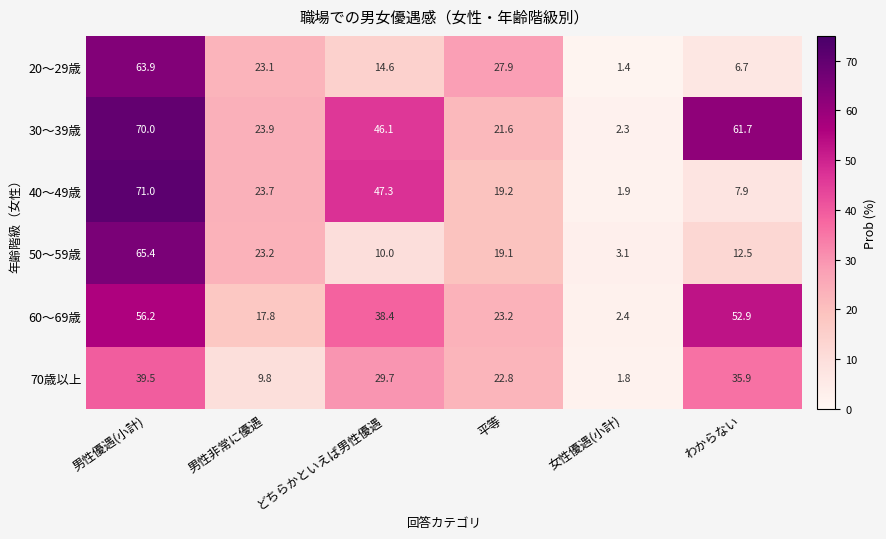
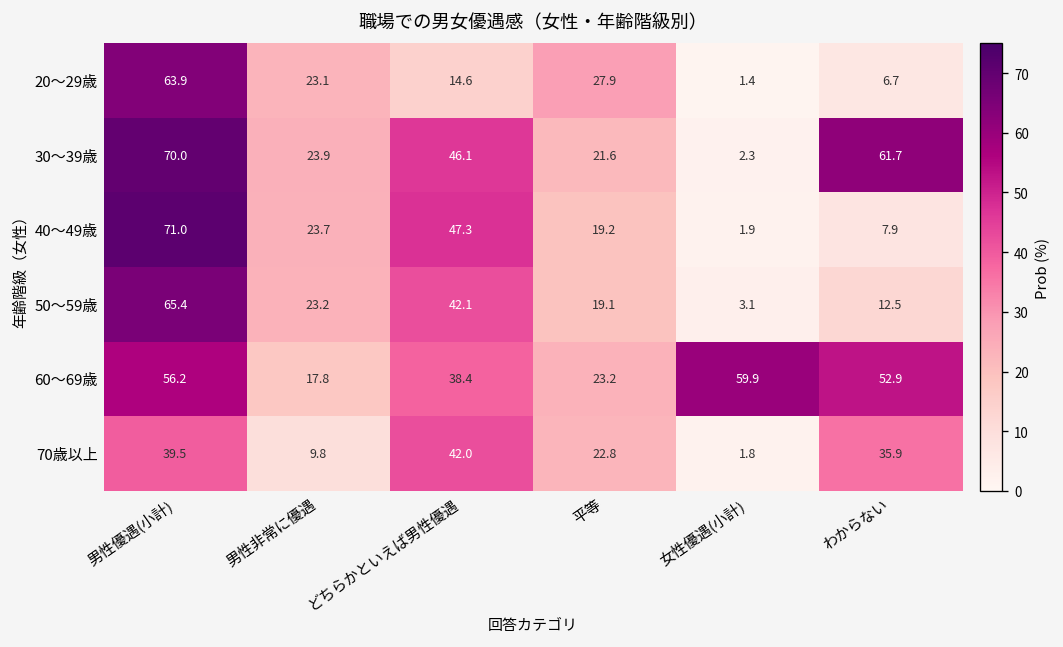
  {
    "20～29歳": {
      "男性優遇(小計)": 63.9,
      "男性非常に優遇": 23.1,
      "どちらかといえば男性優遇": 14.6,
      "平等": 27.9,
      "女性優遇(小計)": 1.4,
      "わからない": 6.7
    },
    "30～39歳": {
      "男性優遇(小計)": 70.0,
      "男性非常に優遇": 23.9,
      "どちらかといえば男性優遇": 46.1,
      "平等": 21.6,
      "女性優遇(小計)": 2.3,
      "わからない": 61.7
    },
    "40～49歳": {
      "男性優遇(小計)": 71.0,
      "男性非常に優遇": 23.7,
      "どちらかといえば男性優遇": 47.3,
      "平等": 19.2,
      "女性優遇(小計)": 1.9,
      "わからない": 7.9
    },
    "50～59歳": {
      "男性優遇(小計)": 65.4,
      "男性非常に優遇": 23.2,
-     "どちらかといえば男性優遇": 10.0,
+     "どちらかといえば男性優遇": 42.1,
      "平等": 19.1,
      "女性優遇(小計)": 3.1,
      "わからない": 12.5
    },
    "60～69歳": {
      "男性優遇(小計)": 56.2,
      "男性非常に優遇": 17.8,
      "どちらかといえば男性優遇": 38.4,
      "平等": 23.2,
-     "女性優遇(小計)": 2.4,
+     "女性優遇(小計)": 59.9,
      "わからない": 52.9
    },
    "70歳以上": {
      "男性優遇(小計)": 39.5,
      "男性非常に優遇": 9.8,
-     "どちらかといえば男性優遇": 29.7,
+     "どちらかといえば男性優遇": 42.0,
      "平等": 22.8,
      "女性優遇(小計)": 1.8,
      "わからない": 35.9
    }
  }
